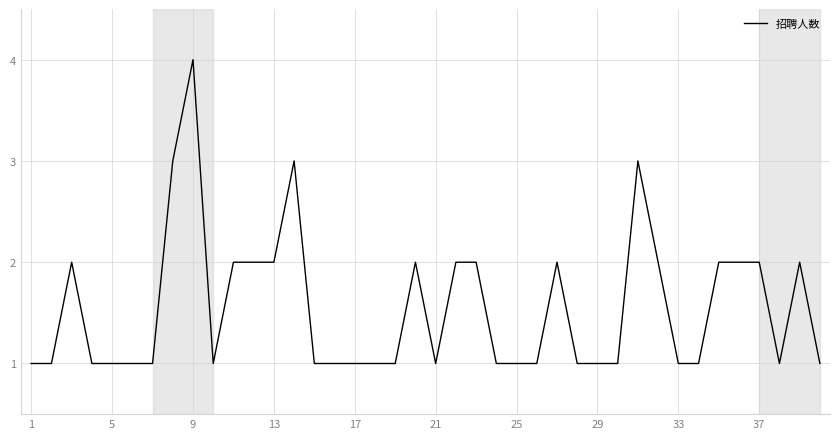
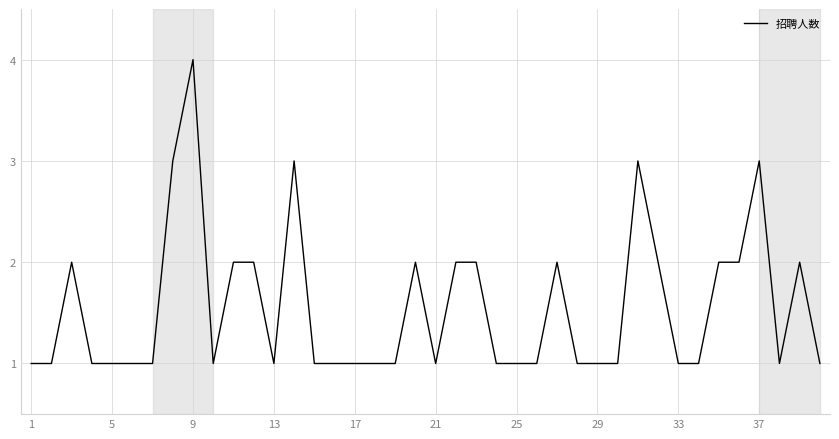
  {
    "1": 1,
    "5": 1,
    "9": 4,
-   "13": 2,
+   "13": 1,
    "17": 1,
    "21": 1,
    "25": 1,
    "29": 1,
    "33": 1,
-   "37": 2
+   "37": 3
  }
